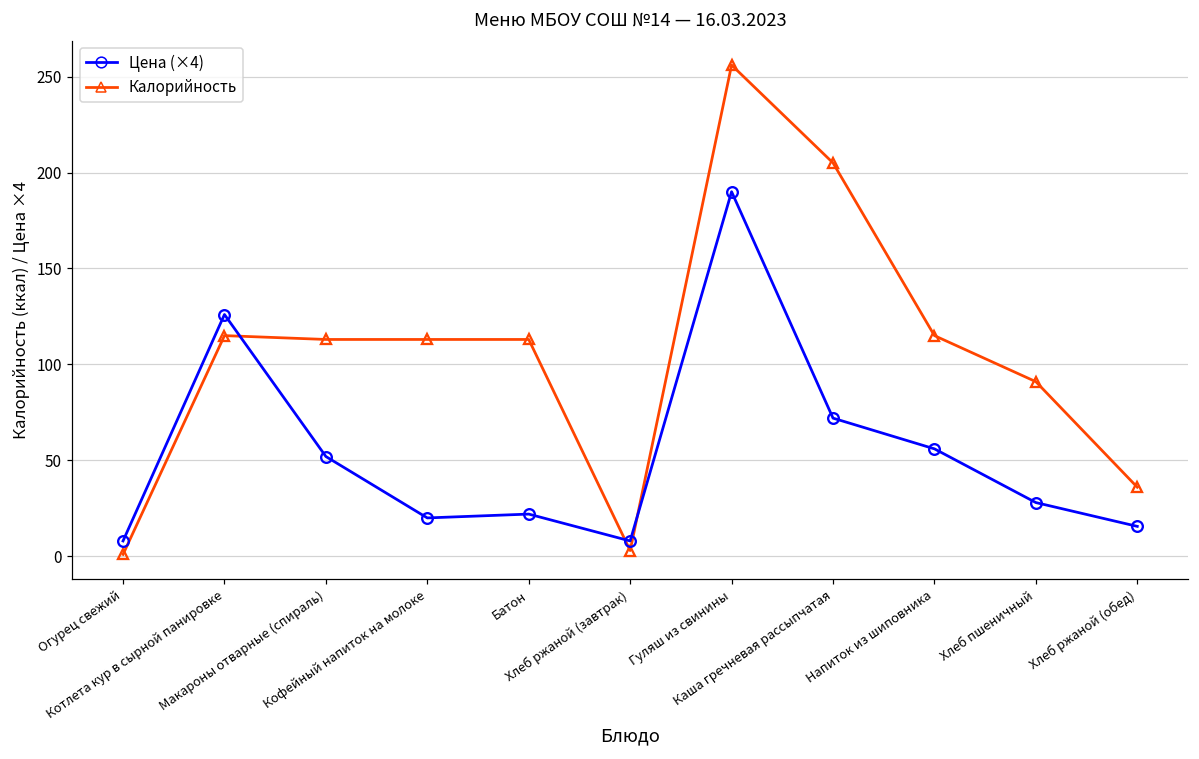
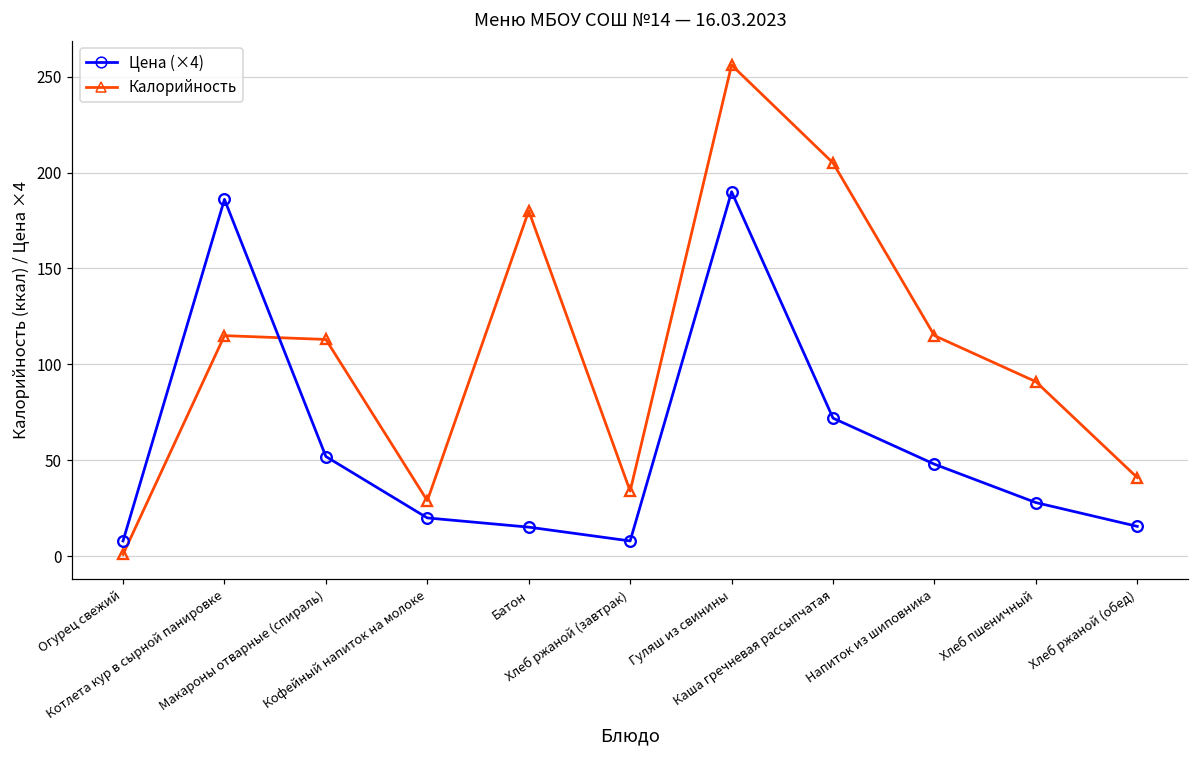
  {
    "Калорийность": {
      "Огурец свежий": 1,
      "Котлета кур в сырной панировке": 115,
      "Макароны отварные (спираль)": 113,
-     "Кофейный напиток на молоке": 113,
-     "Батон": 113,
-     "Хлеб ржаной (завтрак)": 3,
+     "Кофейный напиток на молоке": 29,
+     "Батон": 180,
+     "Хлеб ржаной (завтрак)": 34,
      "Гуляш из свинины": 256,
      "Каша гречневая рассыпчатая": 205,
      "Напиток из шиповника": 115,
      "Хлеб пшеничный": 91,
-     "Хлеб ржаной (обед)": 36
+     "Хлеб ржаной (обед)": 41
    },
    "Цена (×4)": {
      "Огурец свежий": 8,
-     "Котлета кур в сырной панировке": 126,
+     "Котлета кур в сырной панировке": 186,
      "Макароны отварные (спираль)": 52,
      "Кофейный напиток на молоке": 20,
-     "Батон": 22,
+     "Батон": 15,
      "Хлеб ржаной (завтрак)": 8,
      "Гуляш из свинины": 190,
      "Каша гречневая рассыпчатая": 72,
-     "Напиток из шиповника": 56,
+     "Напиток из шиповника": 48,
      "Хлеб пшеничный": 28,
      "Хлеб ржаной (обед)": 16
    }
  }
